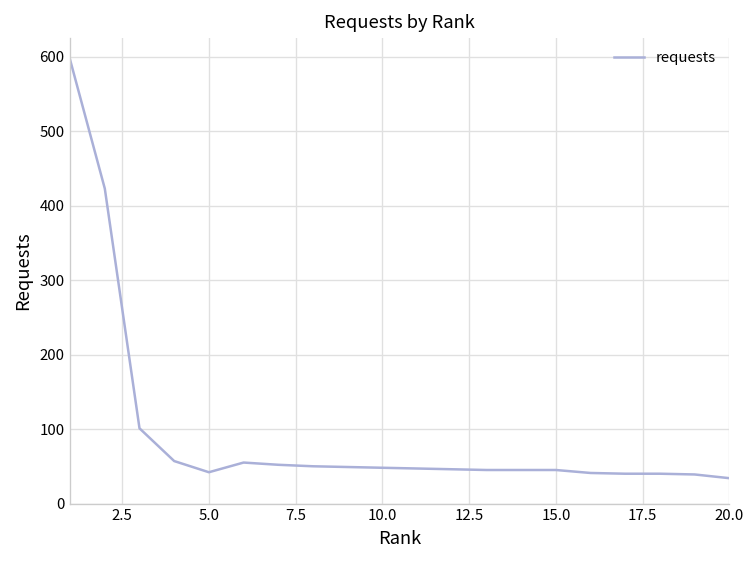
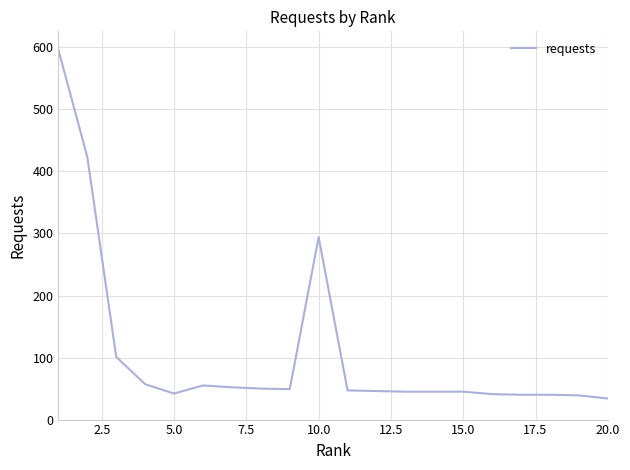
  {
    "5.0": 40,
-   "10.0": 50,
+   "10.0": 290,
    "15.0": 50,
    "20.0": 30
  }
